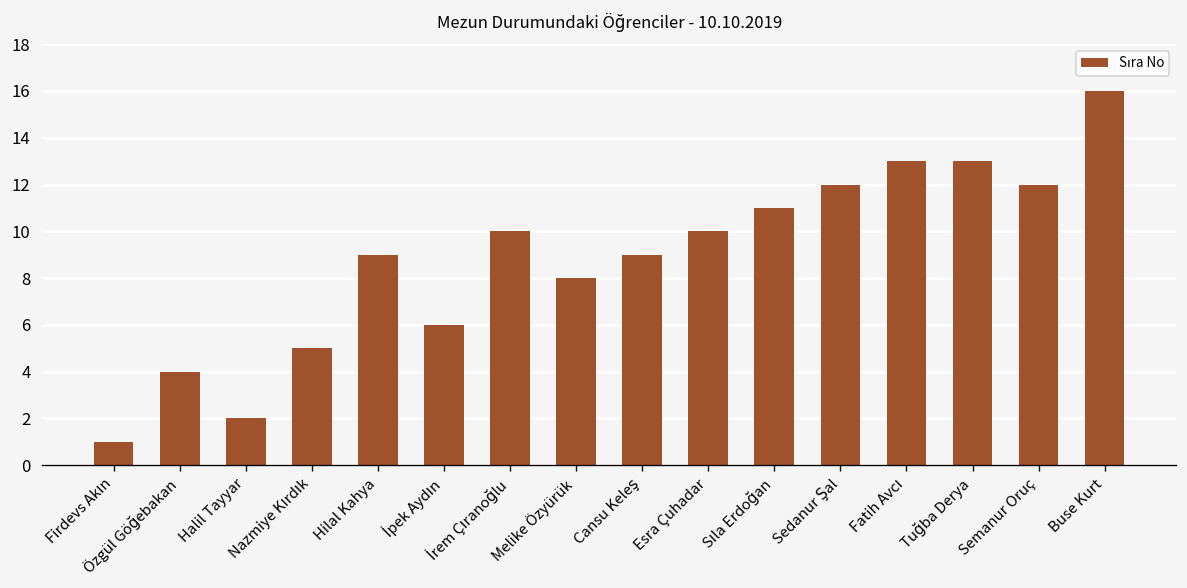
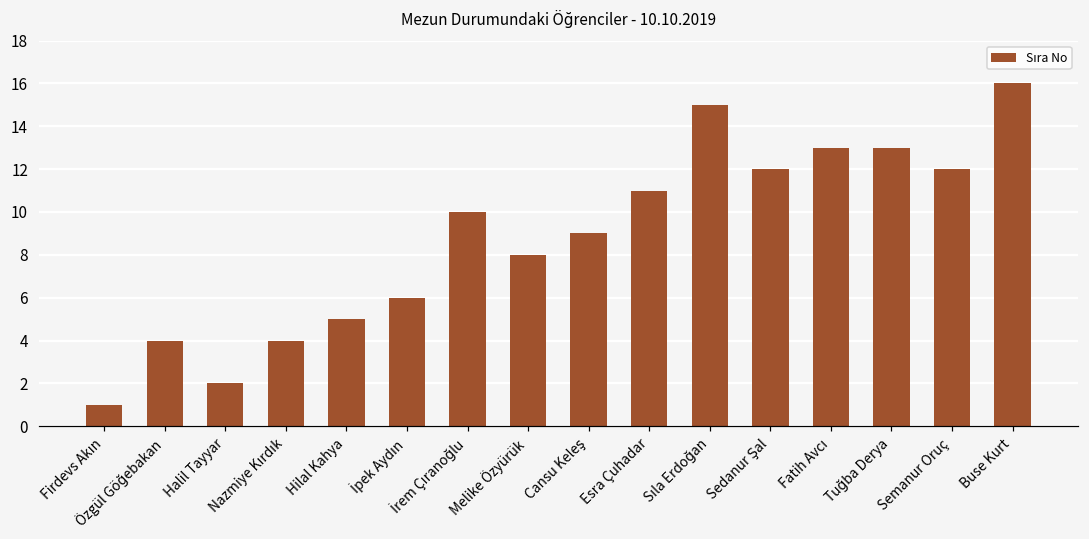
  {
    "Firdevs Akın": 1,
    "Özgül Göğebakan": 4,
    "Halil Tayyar": 2,
-   "Nazmiye Kırdık": 5,
-   "Hilal Kahya": 9,
+   "Nazmiye Kırdık": 4,
+   "Hilal Kahya": 5,
    "İpek Aydın": 6,
    "İrem Çıranoğlu": 10,
    "Melike Özyürük": 8,
    "Cansu Keleş": 9,
-   "Esra Çuhadar": 10,
-   "Sıla Erdoğan": 11,
+   "Esra Çuhadar": 11,
+   "Sıla Erdoğan": 15,
    "Sedanur Şal": 12,
    "Fatih Avcı": 13,
    "Tuğba Derya": 13,
    "Semanur Oruç": 12,
    "Buse Kurt": 16
  }
